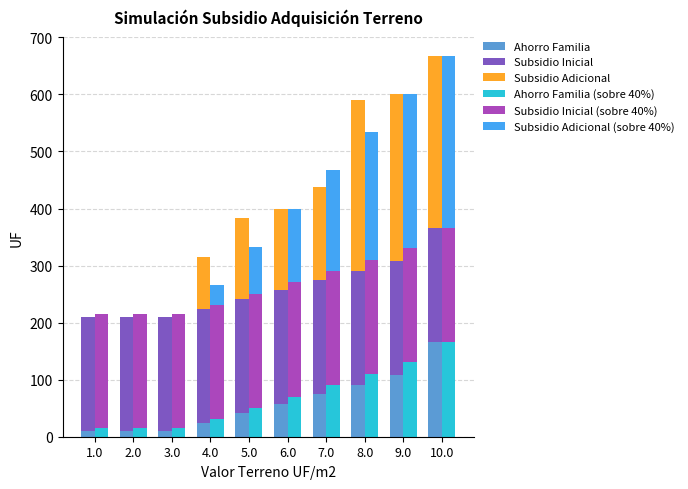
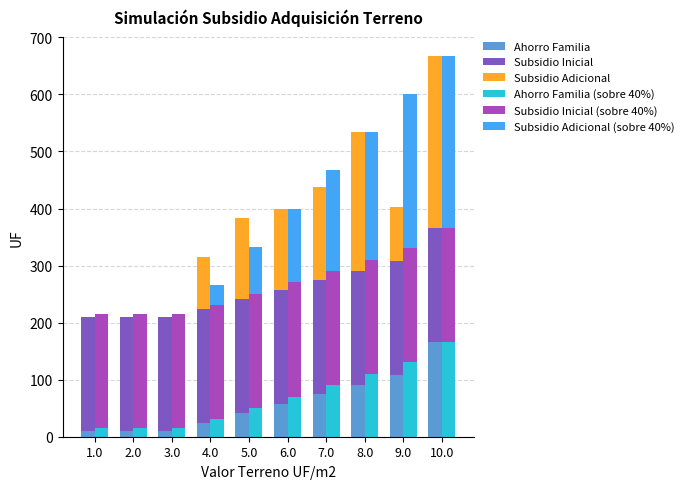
  {
    "Subsidio Adicional": {
      "1.0": 0,
      "2.0": 0,
      "3.0": 0,
      "4.0": 90,
      "5.0": 140,
      "6.0": 140,
      "7.0": 160,
-     "8.0": 300,
-     "9.0": 290,
+     "8.0": 240,
+     "9.0": 100,
      "10.0": 300
    }
  }
